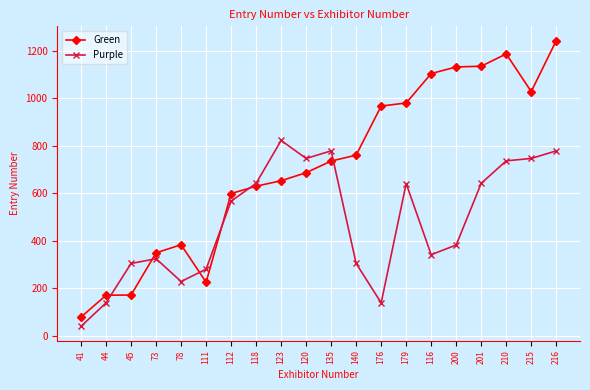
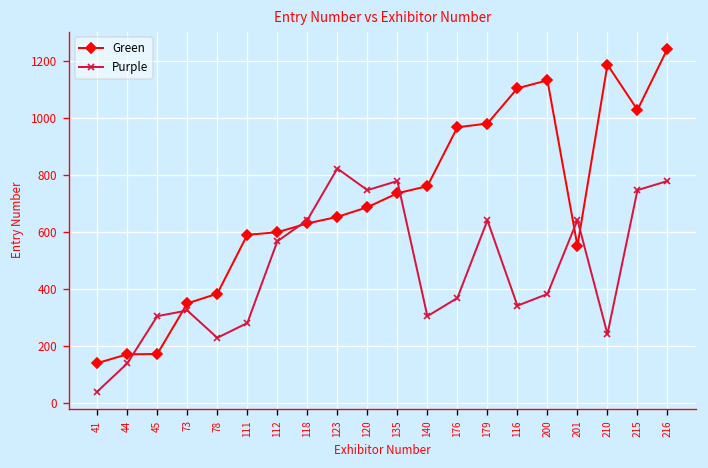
  {
    "Green": {
-     "41": 80,
+     "41": 140,
      "44": 170,
      "45": 170,
      "73": 350,
      "78": 380,
-     "111": 230,
+     "111": 590,
      "112": 600,
      "118": 630,
      "123": 650,
      "120": 690,
      "135": 740,
      "140": 760,
      "176": 970,
      "179": 980,
      "116": 1110,
      "200": 1130,
-     "201": 1140,
+     "201": 550,
      "210": 1190,
      "215": 1030,
      "216": 1240
    },
    "Purple": {
      "41": 40,
      "44": 140,
      "45": 300,
      "73": 320,
      "78": 230,
      "111": 280,
      "112": 570,
      "118": 640,
      "123": 820,
      "120": 750,
      "135": 780,
      "140": 300,
-     "176": 140,
+     "176": 370,
      "179": 640,
      "116": 340,
      "200": 380,
      "201": 640,
-     "210": 740,
+     "210": 240,
      "215": 750,
      "216": 780
    }
  }
